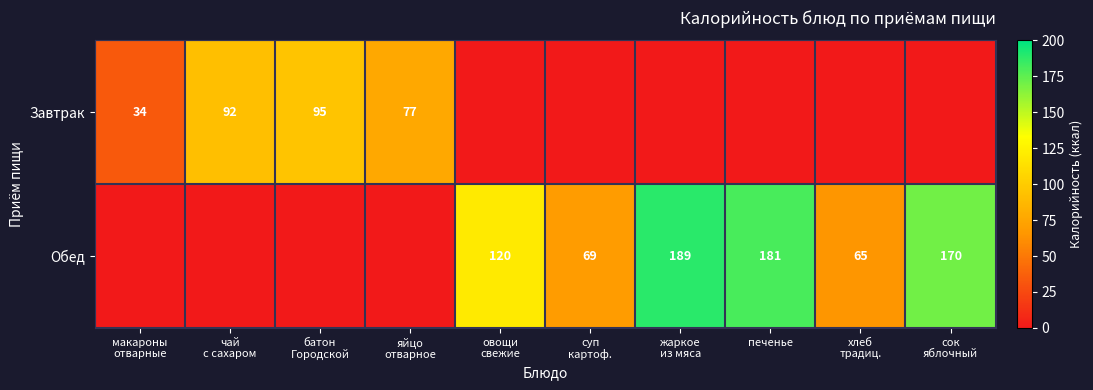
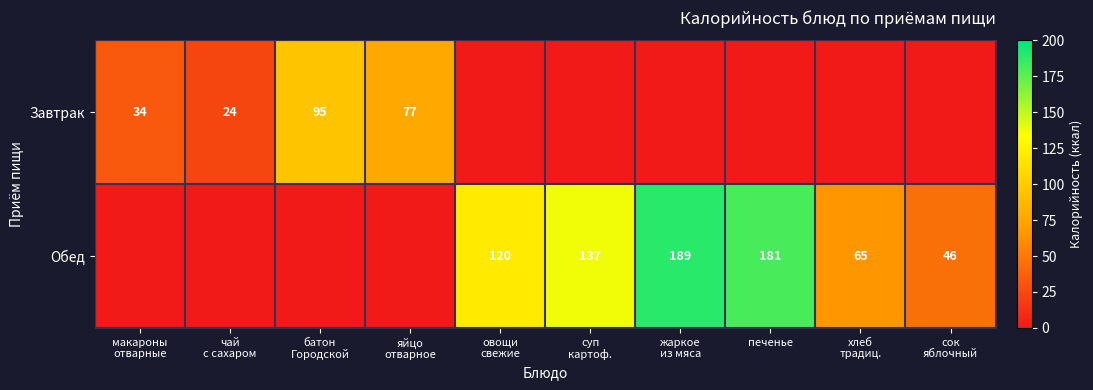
  {
    "Завтрак": {
      "макароны отварные": 34,
-     "чай с сахаром": 92,
+     "чай с сахаром": 24,
      "батон Городской": 95,
      "яйцо отварное": 77
    },
    "Обед": {
      "овощи свежие": 120,
-     "суп картоф.": 69,
+     "суп картоф.": 137,
      "жаркое из мяса": 189,
      "печенье": 181,
      "хлеб традиц.": 65,
-     "сок яблочный": 170
+     "сок яблочный": 46
    }
  }
